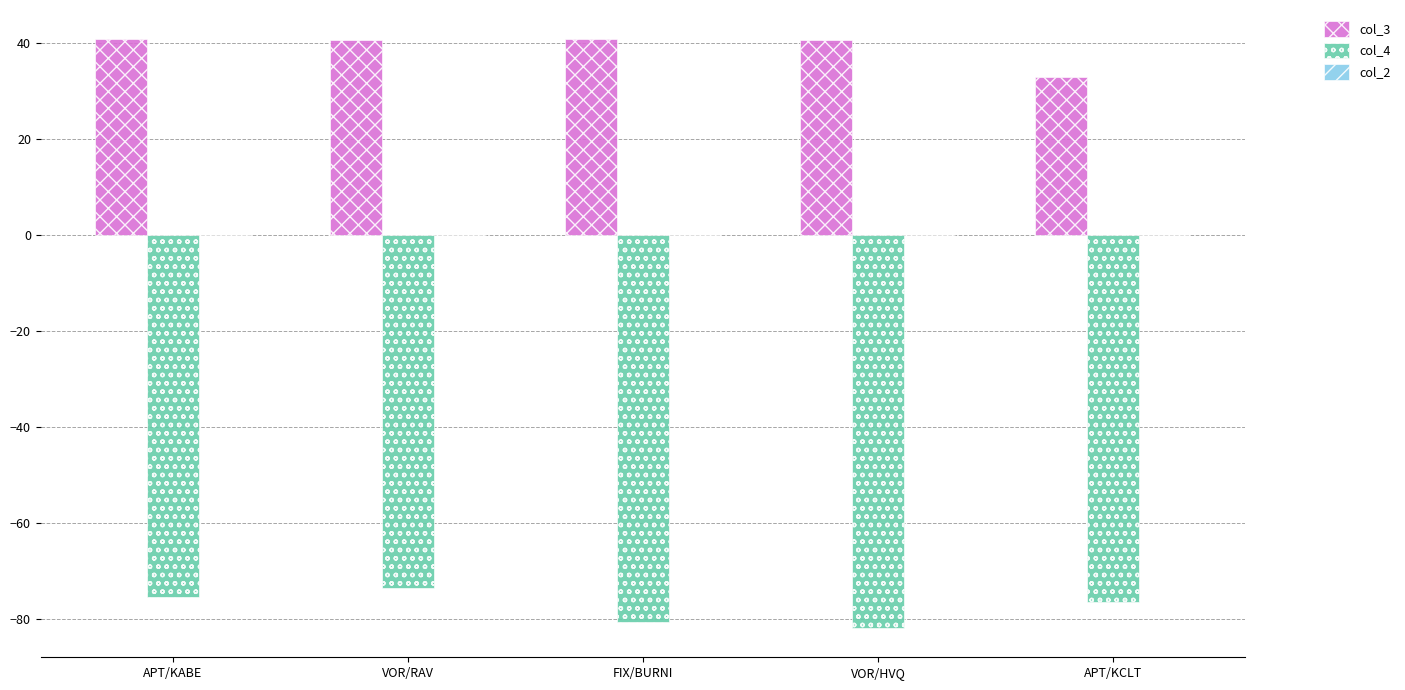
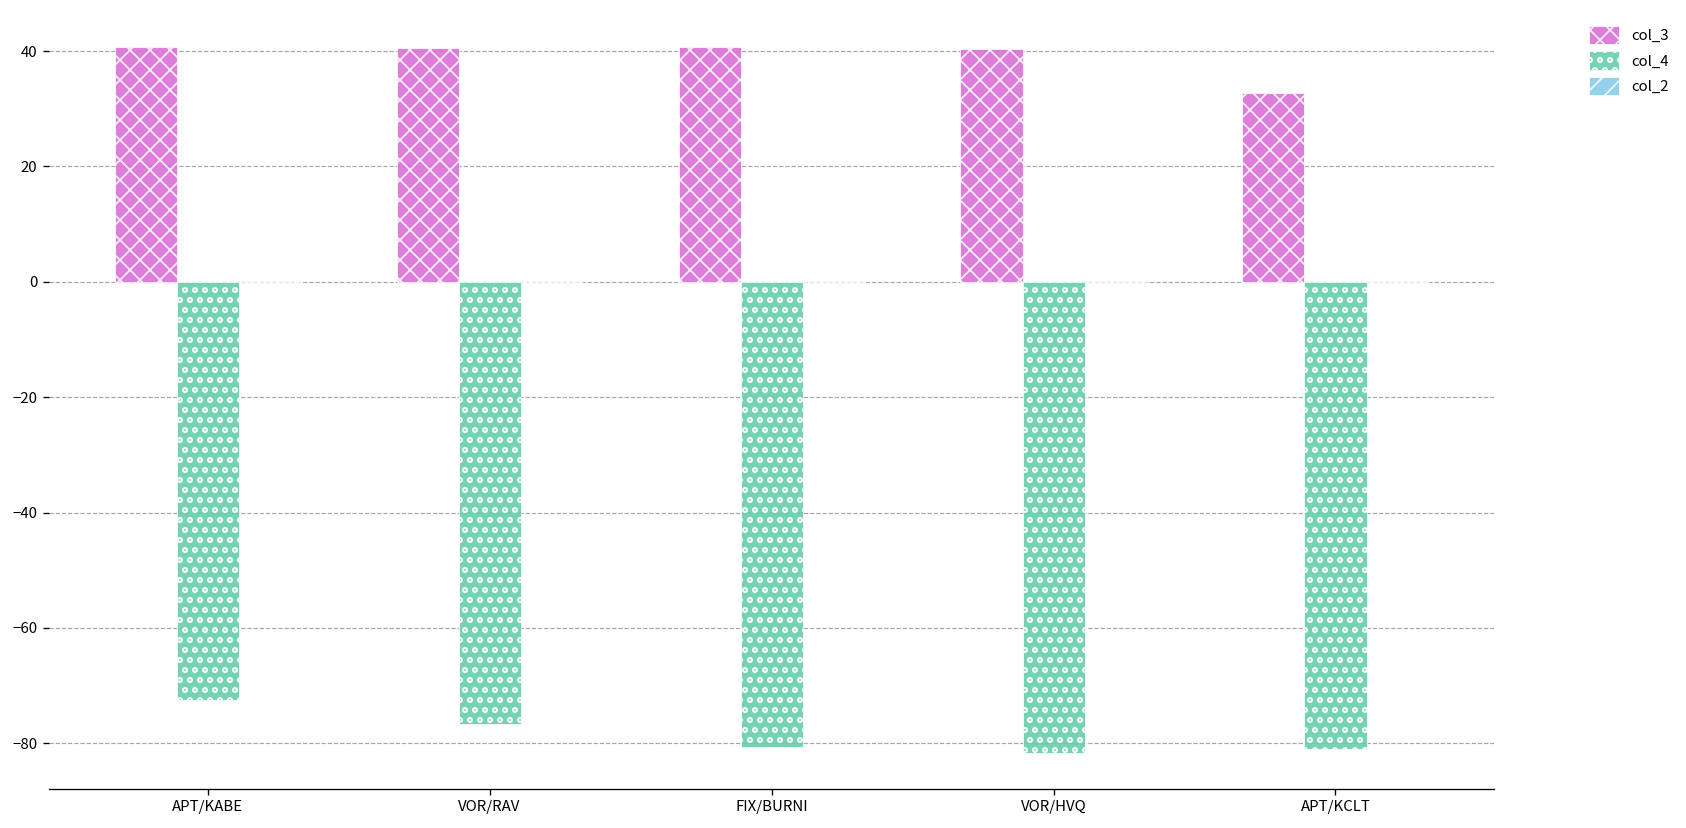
  {
    "col_3": {
      "APT/KABE": 41,
      "VOR/RAV": 41,
      "FIX/BURNI": 41,
      "VOR/HVQ": 40,
      "APT/KCLT": 33
    },
    "col_4": {
-     "APT/KABE": -75,
-     "VOR/RAV": -73,
+     "APT/KABE": -72,
+     "VOR/RAV": -77,
      "FIX/BURNI": -81,
      "VOR/HVQ": -82,
-     "APT/KCLT": -76
+     "APT/KCLT": -81
    },
    "col_2": {
      "APT/KABE": 0,
      "VOR/RAV": 0,
      "FIX/BURNI": 0,
      "VOR/HVQ": 0,
      "APT/KCLT": 0
    }
  }
